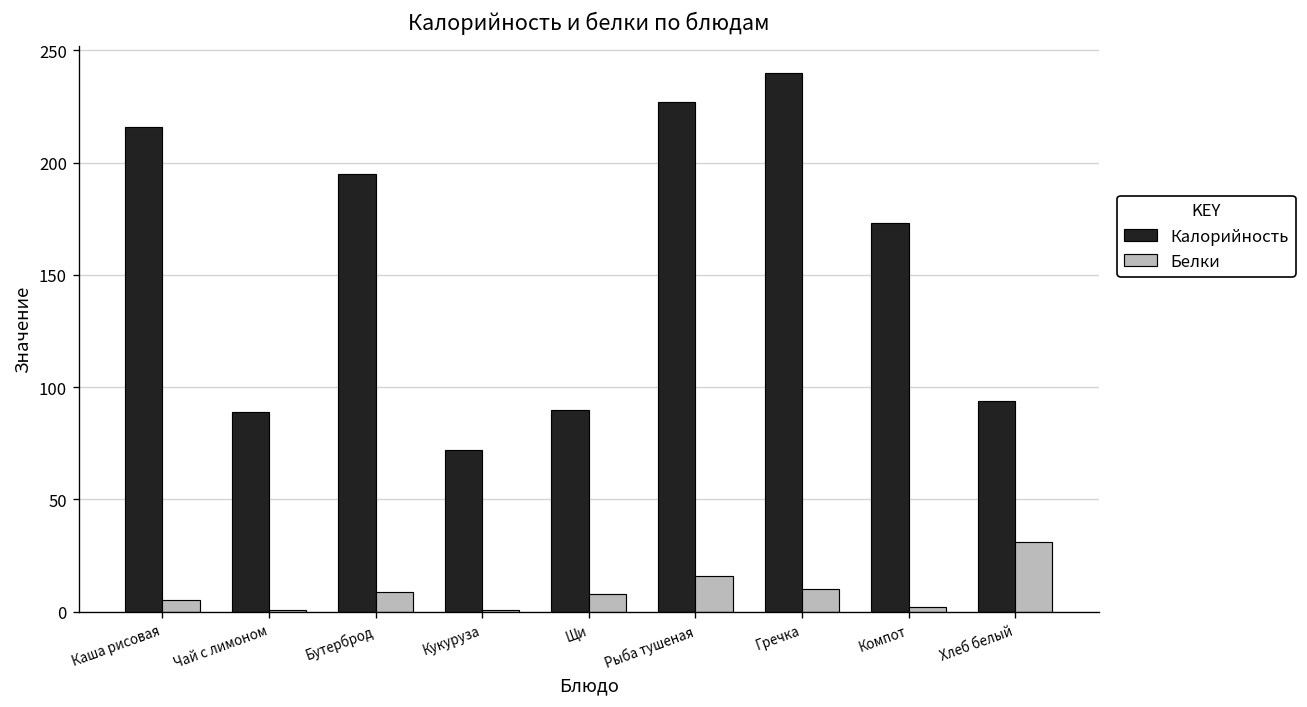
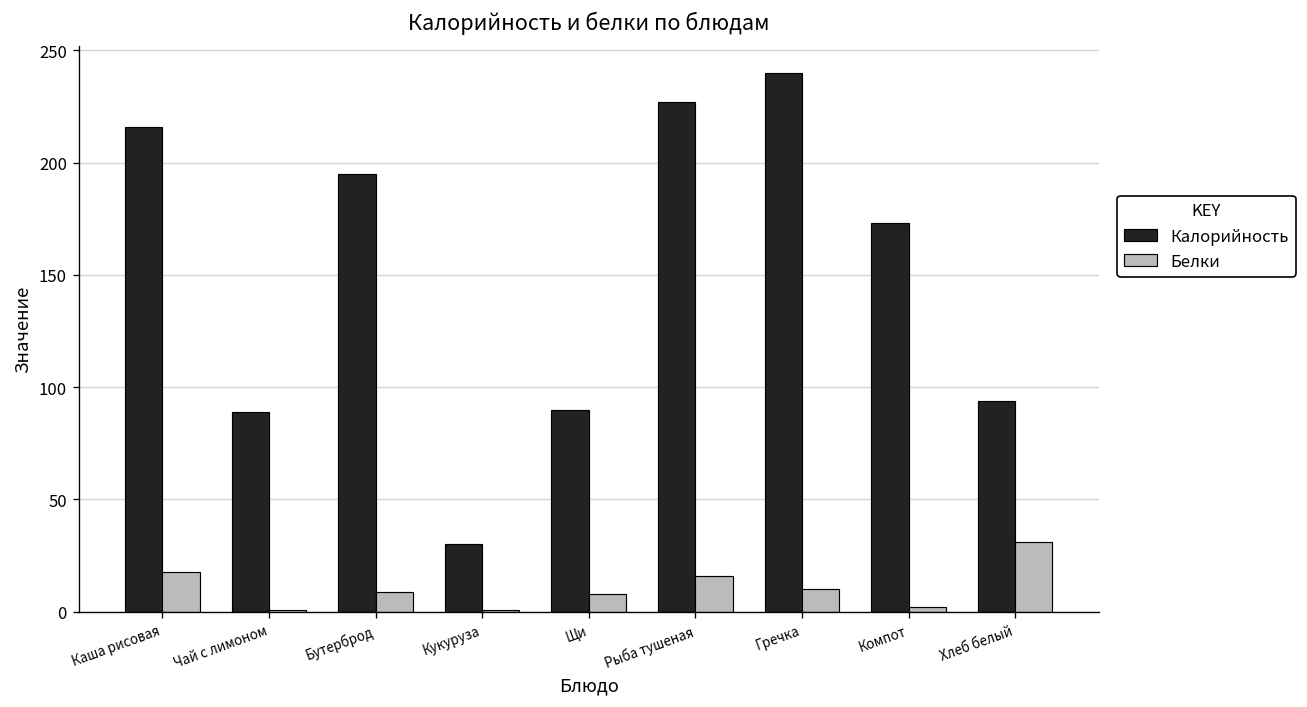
  {
    "Калорийность": {
      "Каша рисовая": 216,
      "Чай с лимоном": 89,
      "Бутерброд": 195,
-     "Кукуруза": 72,
+     "Кукуруза": 30,
      "Щи": 90,
      "Рыба тушеная": 227,
      "Гречка": 240,
      "Компот": 173,
      "Хлеб белый": 94
    },
    "Белки": {
-     "Каша рисовая": 5,
+     "Каша рисовая": 18,
      "Бутерброд": 9,
      "Щи": 8,
      "Рыба тушеная": 16,
      "Гречка": 10,
      "Компот": 2,
      "Хлеб белый": 31
    }
  }
